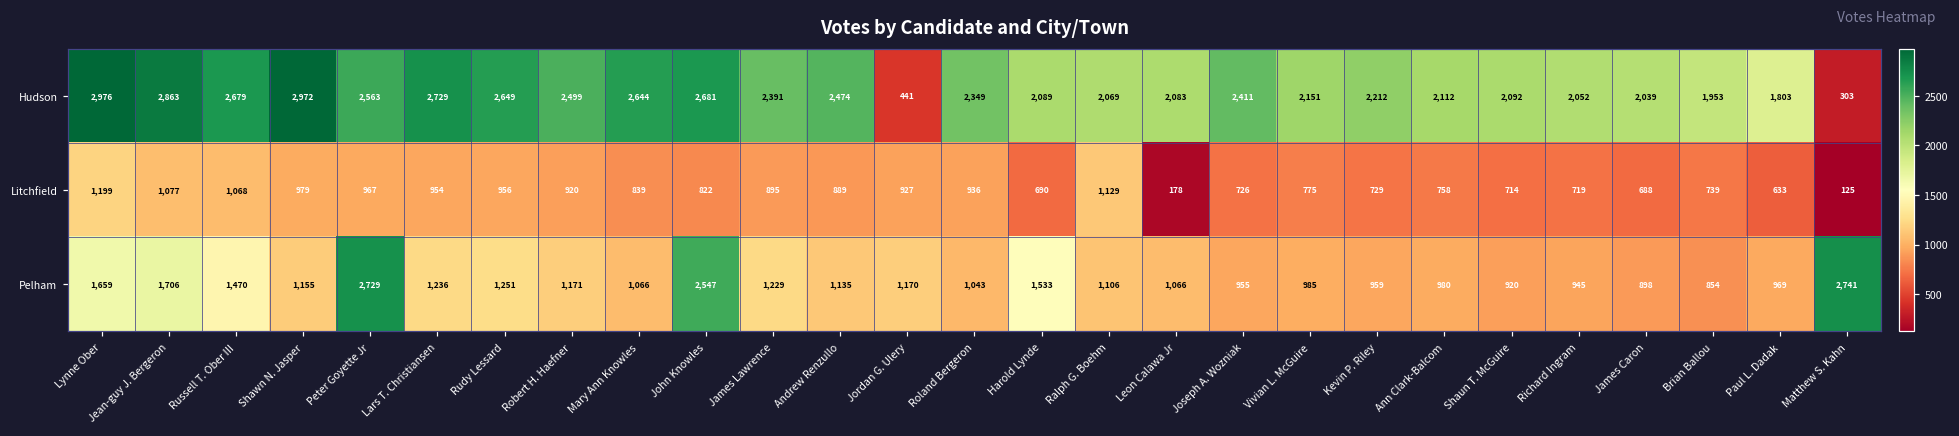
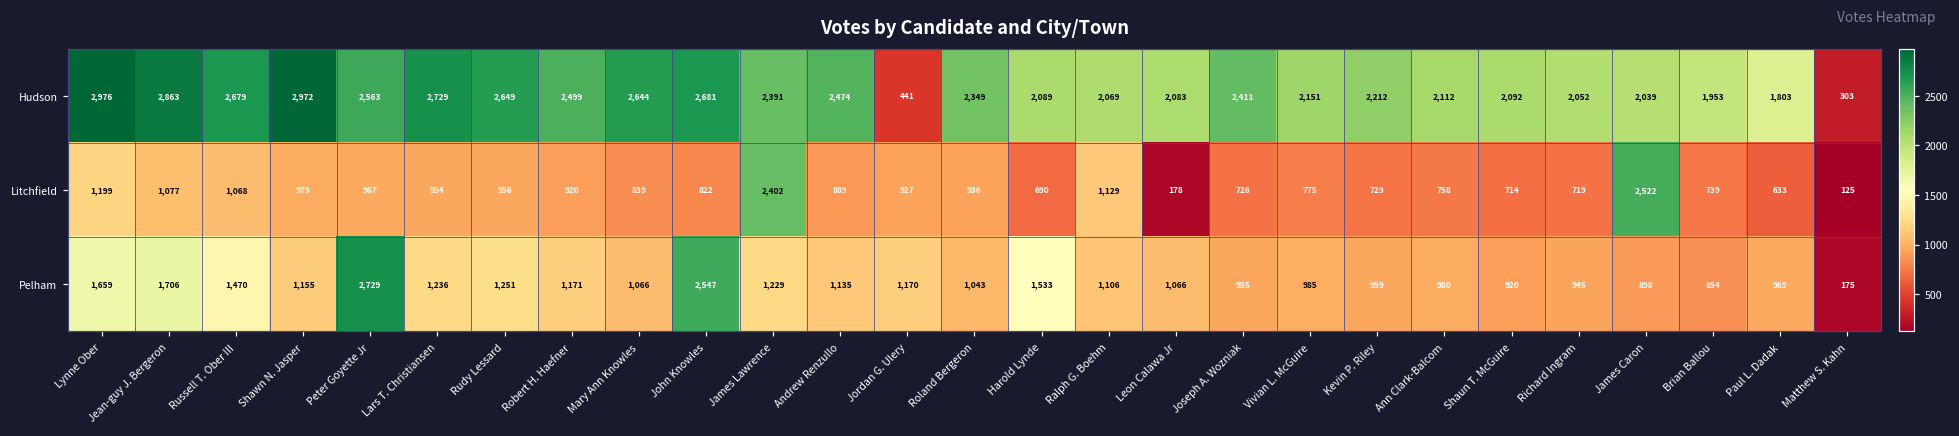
  {
    "Hudson": {
      "Lynne Ober": "2,976",
      "Jean-guy J. Bergeron": "2,863",
      "Russell T. Ober III": "2,679",
      "Shawn N. Jasper": "2,972",
      "Peter Goyette Jr": "2,563",
      "Lars T. Christiansen": "2,729",
      "Rudy Lessard": "2,649",
      "Robert H. Haefner": "2,499",
      "Mary Ann Knowles": "2,644",
      "John Knowles": "2,681",
      "James Lawrence": "2,391",
      "Andrew Renzullo": "2,474",
      "Jordan G. Ulery": "441",
      "Roland Bergeron": "2,349",
      "Harold Lynde": "2,089",
      "Ralph G. Boehm": "2,069",
      "Leon Calawa Jr": "2,083",
      "Joseph A. Wozniak": "2,411",
      "Vivian L. McGuire": "2,151",
      "Kevin P. Riley": "2,212",
      "Ann Clark-Balcom": "2,112",
      "Shaun T. McGuire": "2,092",
      "Richard Ingram": "2,052",
      "James Caron": "2,039",
      "Brian Ballou": "1,953",
      "Paul L. Dadak": "1,803",
      "Matthew S. Kahn": "303"
    },
    "Litchfield": {
      "Lynne Ober": "1,199",
      "Jean-guy J. Bergeron": "1,077",
      "Russell T. Ober III": "1,068",
      "Shawn N. Jasper": "979",
      "Peter Goyette Jr": "967",
      "Lars T. Christiansen": "954",
      "Rudy Lessard": "956",
      "Robert H. Haefner": "920",
      "Mary Ann Knowles": "839",
      "John Knowles": "822",
-     "James Lawrence": "895",
+     "James Lawrence": "2,402",
      "Andrew Renzullo": "889",
      "Jordan G. Ulery": "927",
      "Roland Bergeron": "936",
      "Harold Lynde": "690",
      "Ralph G. Boehm": "1,129",
      "Leon Calawa Jr": "178",
      "Joseph A. Wozniak": "726",
      "Vivian L. McGuire": "775",
      "Kevin P. Riley": "729",
      "Ann Clark-Balcom": "758",
      "Shaun T. McGuire": "714",
      "Richard Ingram": "719",
-     "James Caron": "688",
+     "James Caron": "2,522",
      "Brian Ballou": "739",
      "Paul L. Dadak": "633",
      "Matthew S. Kahn": "125"
    },
    "Pelham": {
      "Lynne Ober": "1,659",
      "Jean-guy J. Bergeron": "1,706",
      "Russell T. Ober III": "1,470",
      "Shawn N. Jasper": "1,155",
      "Peter Goyette Jr": "2,729",
      "Lars T. Christiansen": "1,236",
      "Rudy Lessard": "1,251",
      "Robert H. Haefner": "1,171",
      "Mary Ann Knowles": "1,066",
      "John Knowles": "2,547",
      "James Lawrence": "1,229",
      "Andrew Renzullo": "1,135",
      "Jordan G. Ulery": "1,170",
      "Roland Bergeron": "1,043",
      "Harold Lynde": "1,533",
      "Ralph G. Boehm": "1,106",
      "Leon Calawa Jr": "1,066",
      "Joseph A. Wozniak": "955",
      "Vivian L. McGuire": "985",
      "Kevin P. Riley": "959",
      "Ann Clark-Balcom": "980",
      "Shaun T. McGuire": "920",
      "Richard Ingram": "945",
      "James Caron": "898",
      "Brian Ballou": "854",
      "Paul L. Dadak": "969",
-     "Matthew S. Kahn": "2,741"
+     "Matthew S. Kahn": "175"
    }
  }
